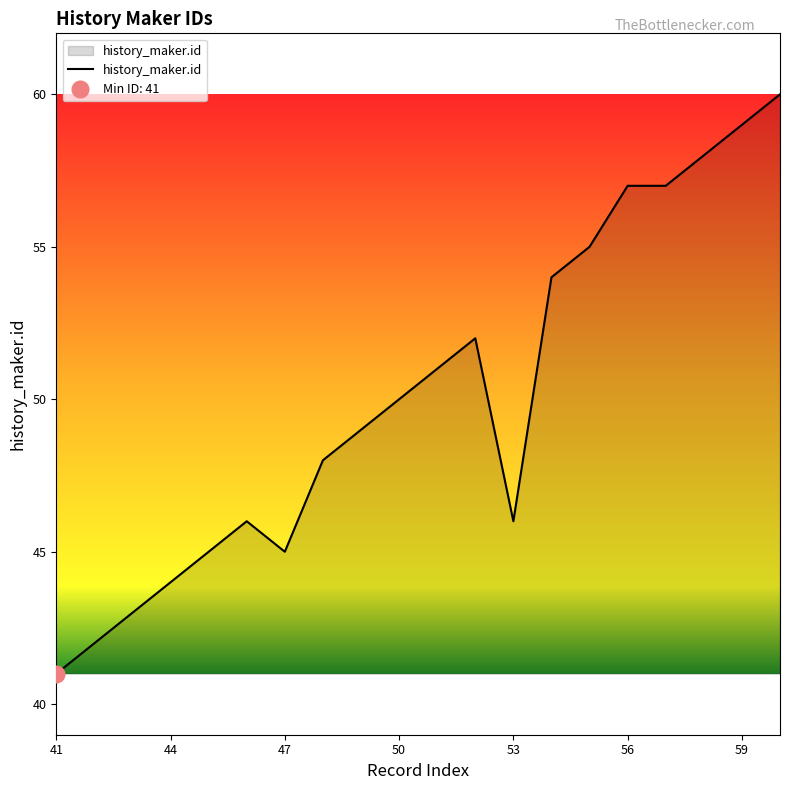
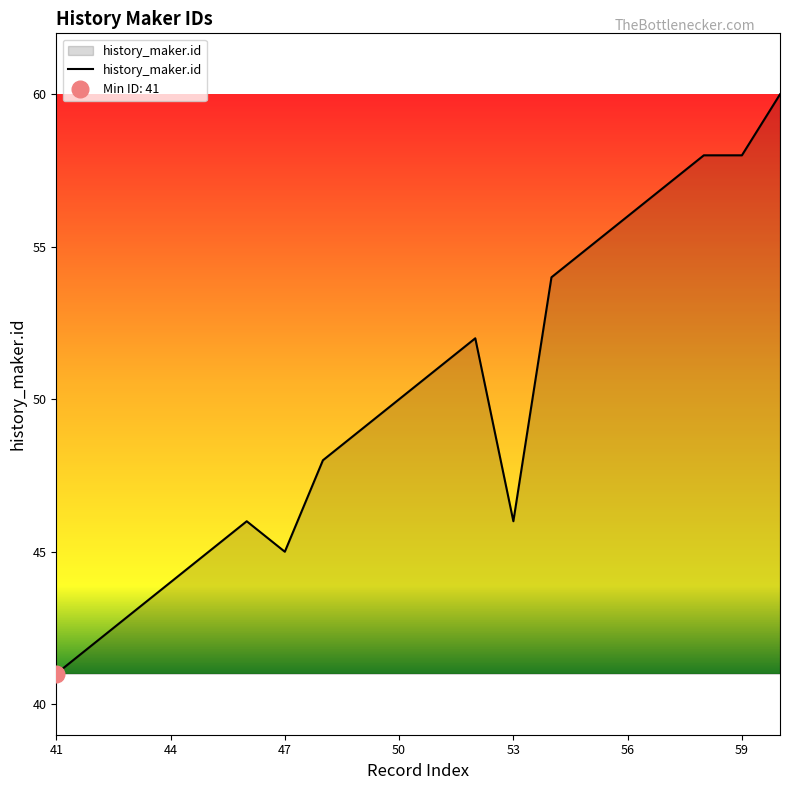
  {
    "history_maker.id": {
      "44": 44,
      "47": 45,
      "50": 50,
      "53": 46,
-     "56": 57,
-     "59": 59
+     "56": 56,
+     "59": 58
    }
  }
